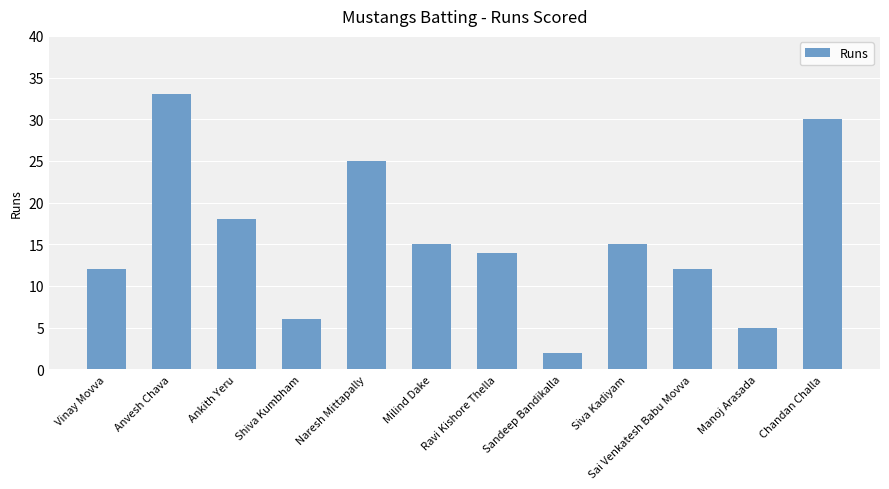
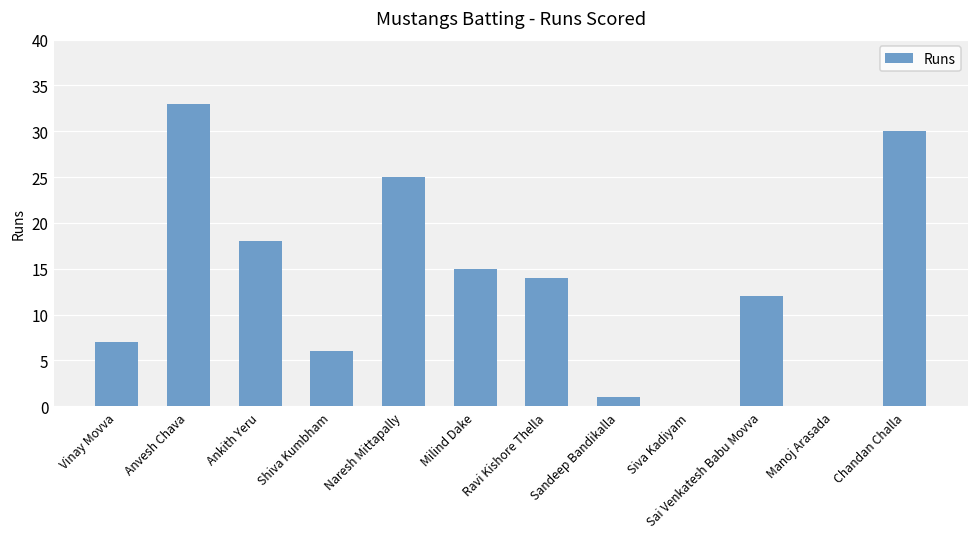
  {
-   "Vinay Movva": 12,
+   "Vinay Movva": 7,
    "Anvesh Chava": 33,
    "Ankith Yeru": 18,
    "Shiva Kumbham": 6,
    "Naresh Mittapally": 25,
    "Milind Dake": 15,
    "Ravi Kishore Thella": 14,
-   "Sandeep Bandikalla": 2,
-   "Siva Kadiyam": 15,
+   "Sandeep Bandikalla": 1,
+   "Siva Kadiyam": 0,
    "Sai Venkatesh Babu Movva": 12,
-   "Manoj Arasada": 5,
+   "Manoj Arasada": 0,
    "Chandan Challa": 30
  }
